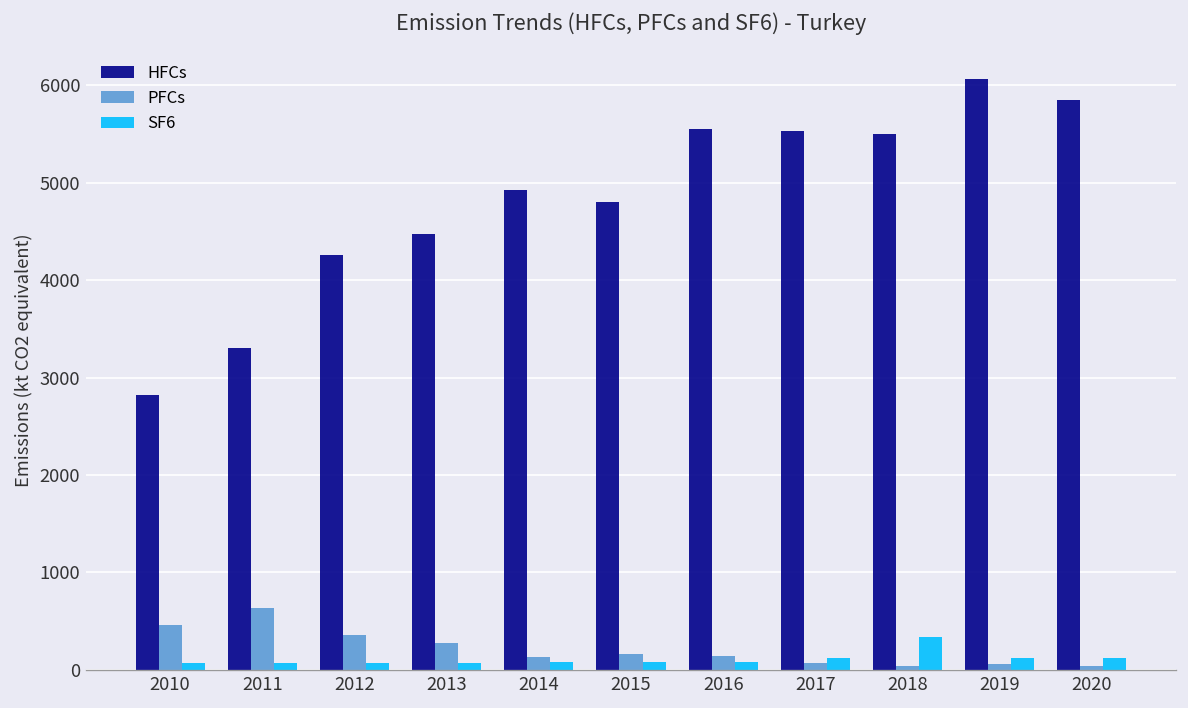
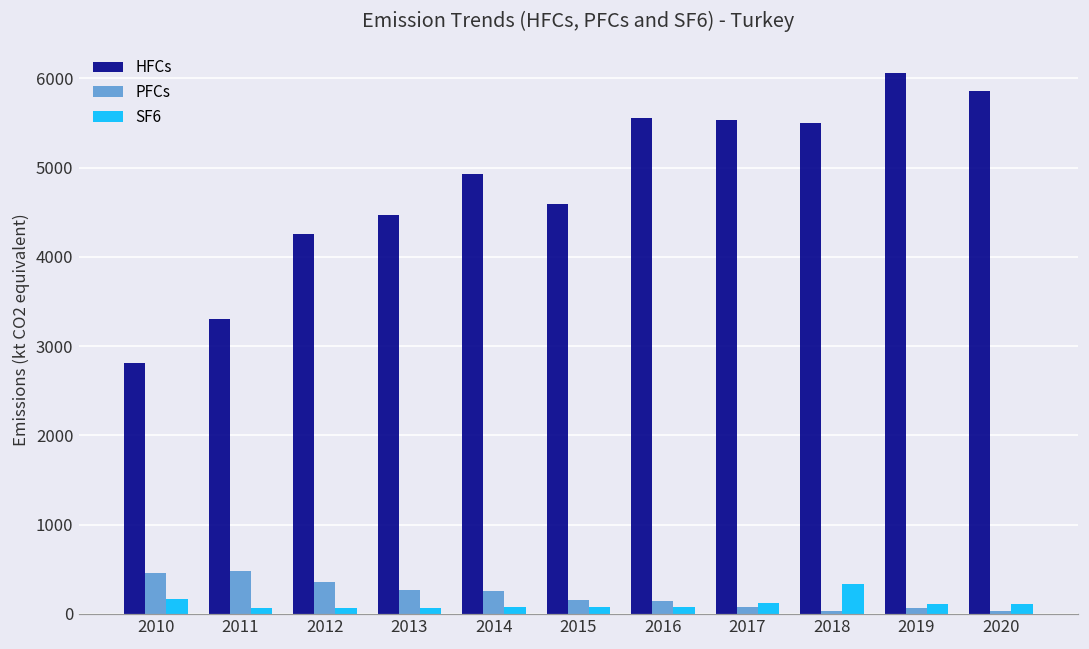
  {
    "HFCs": {
      "2010": 2800,
      "2011": 3300,
      "2012": 4300,
      "2013": 4500,
      "2014": 4900,
-     "2015": 4800,
+     "2015": 4600,
      "2016": 5600,
      "2017": 5500,
      "2018": 5500,
      "2019": 6100,
      "2020": 5900
    },
    "PFCs": {
      "2010": 500,
-     "2011": 600,
+     "2011": 500,
      "2012": 400,
      "2013": 300,
-     "2014": 100,
+     "2014": 300,
      "2015": 200,
      "2016": 100,
      "2017": 100,
      "2018": 0,
      "2019": 100,
      "2020": 0
    },
    "SF6": {
-     "2010": 100,
+     "2010": 200,
      "2011": 100,
      "2012": 100,
      "2013": 100,
      "2014": 100,
      "2015": 100,
      "2016": 100,
      "2017": 100,
      "2018": 300,
      "2019": 100,
      "2020": 100
    }
  }
